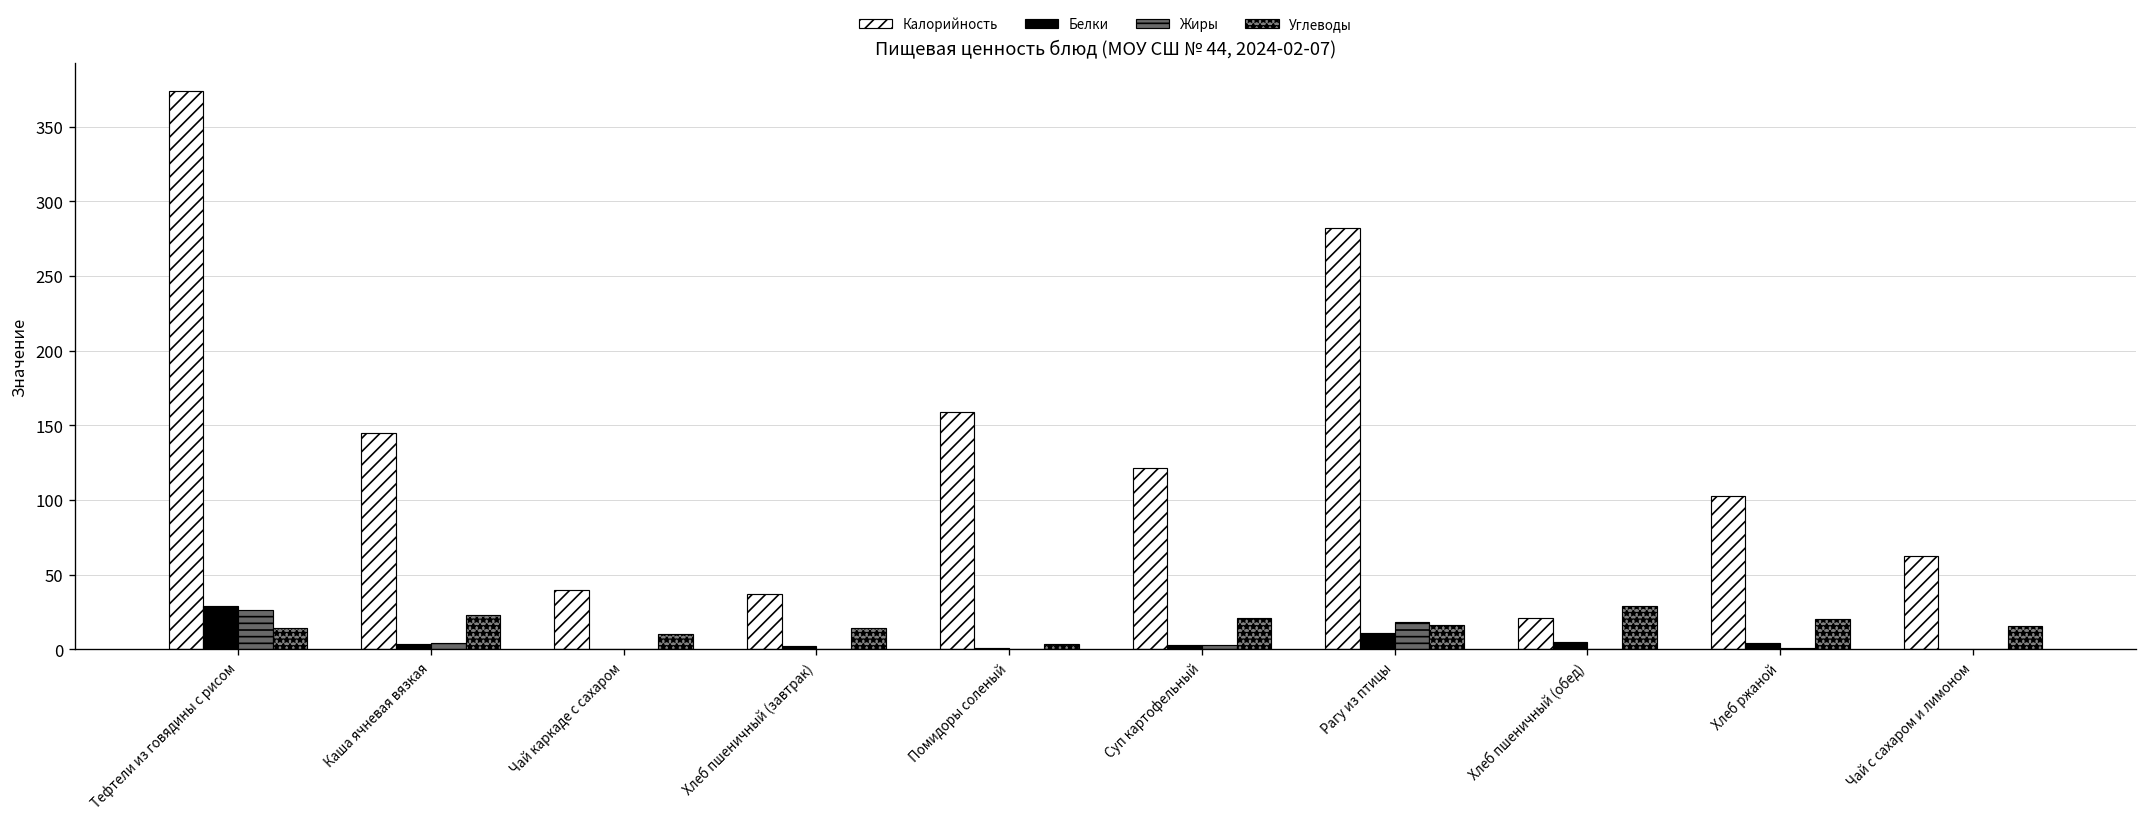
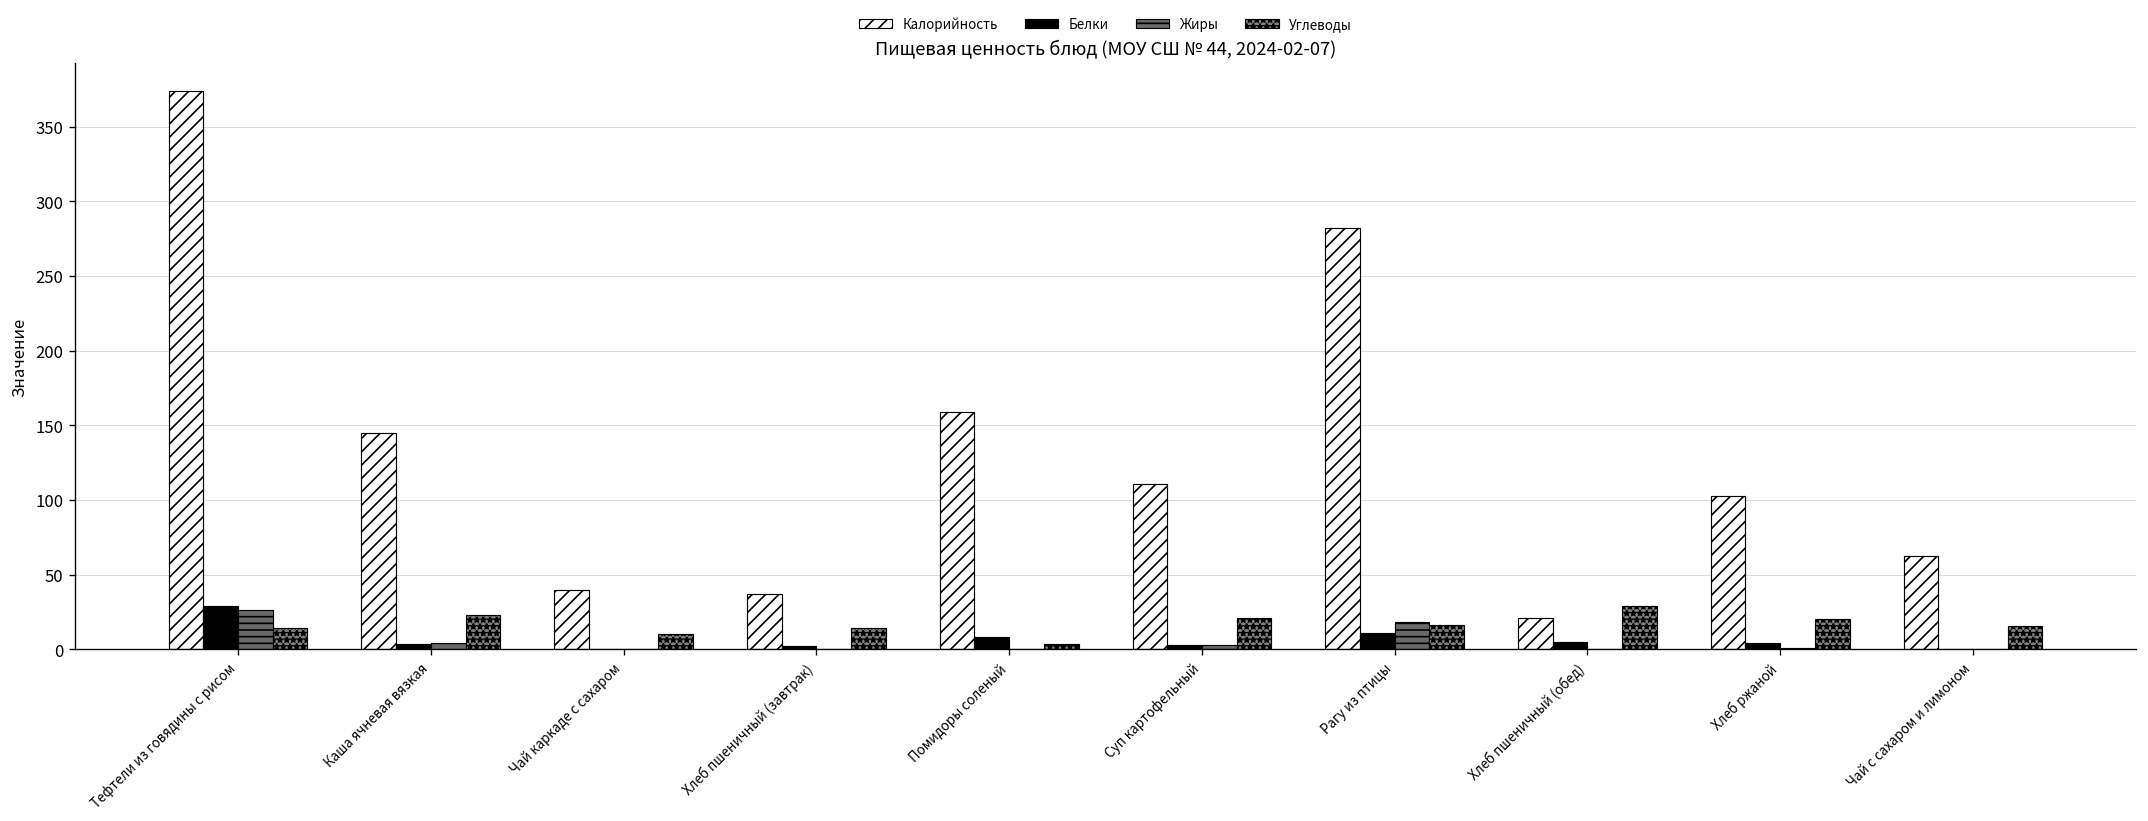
  {
    "Калорийность": {
      "Тефтели из говядины с рисом": 374,
      "Каша ячневая вязкая": 145,
      "Чай каркаде с сахаром": 40,
      "Хлеб пшеничный (завтрак)": 37,
      "Помидоры соленый": 159,
-     "Суп картофельный": 121,
+     "Суп картофельный": 111,
      "Рагу из птицы": 282,
      "Хлеб пшеничный (обед)": 21,
      "Хлеб ржаной": 103,
      "Чай с сахаром и лимоном": 63
    },
    "Белки": {
      "Тефтели из говядины с рисом": 29,
      "Каша ячневая вязкая": 4,
      "Чай каркаде с сахаром": 0,
      "Хлеб пшеничный (завтрак)": 2,
-     "Помидоры соленый": 1,
+     "Помидоры соленый": 8,
      "Суп картофельный": 3,
      "Рагу из птицы": 11,
      "Хлеб пшеничный (обед)": 5,
      "Хлеб ржаной": 4
    }
  }
